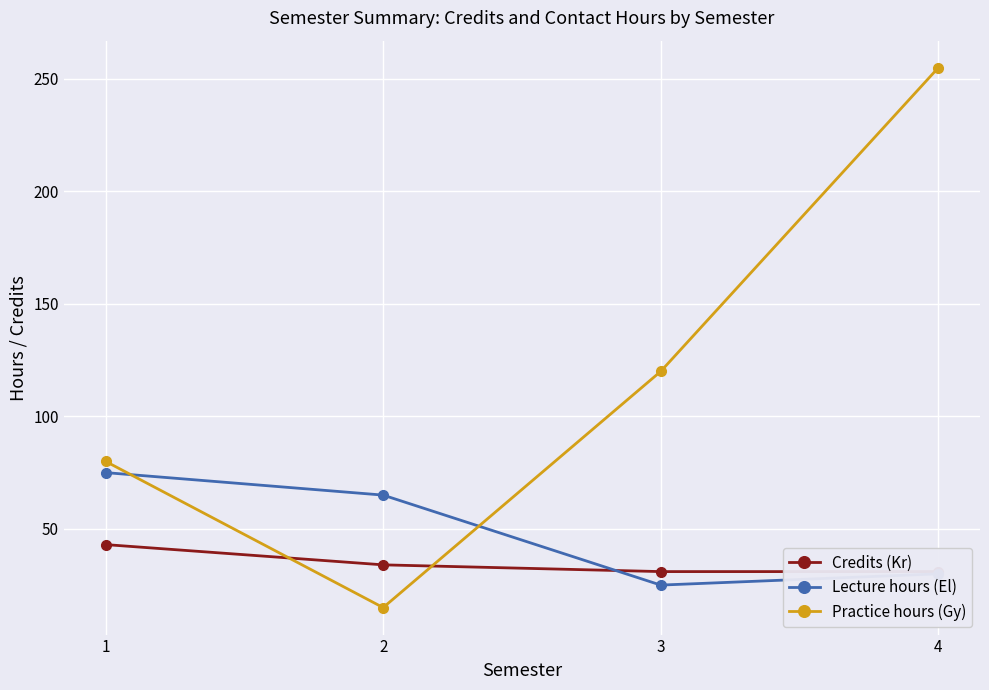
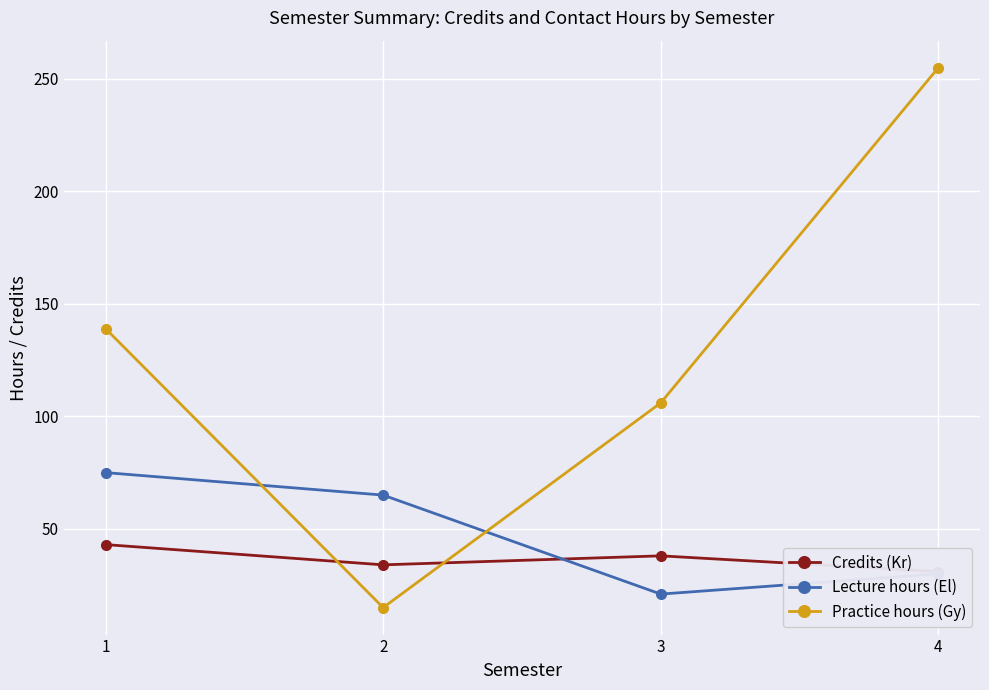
  {
    "Credits (Kr)": {
      "1": 43,
      "2": 34,
-     "3": 31
+     "3": 38
    },
    "Lecture hours (El)": {
      "1": 75,
      "2": 65,
-     "3": 25
+     "3": 21
    },
    "Practice hours (Gy)": {
-     "1": 80,
+     "1": 139,
      "2": 15,
-     "3": 120,
+     "3": 106,
      "4": 255
    }
  }
